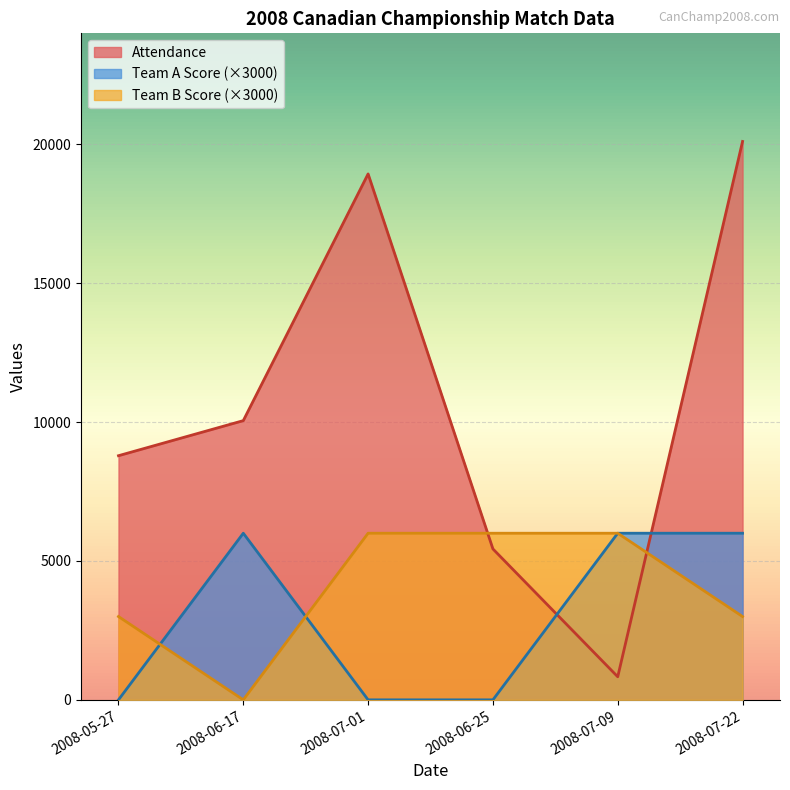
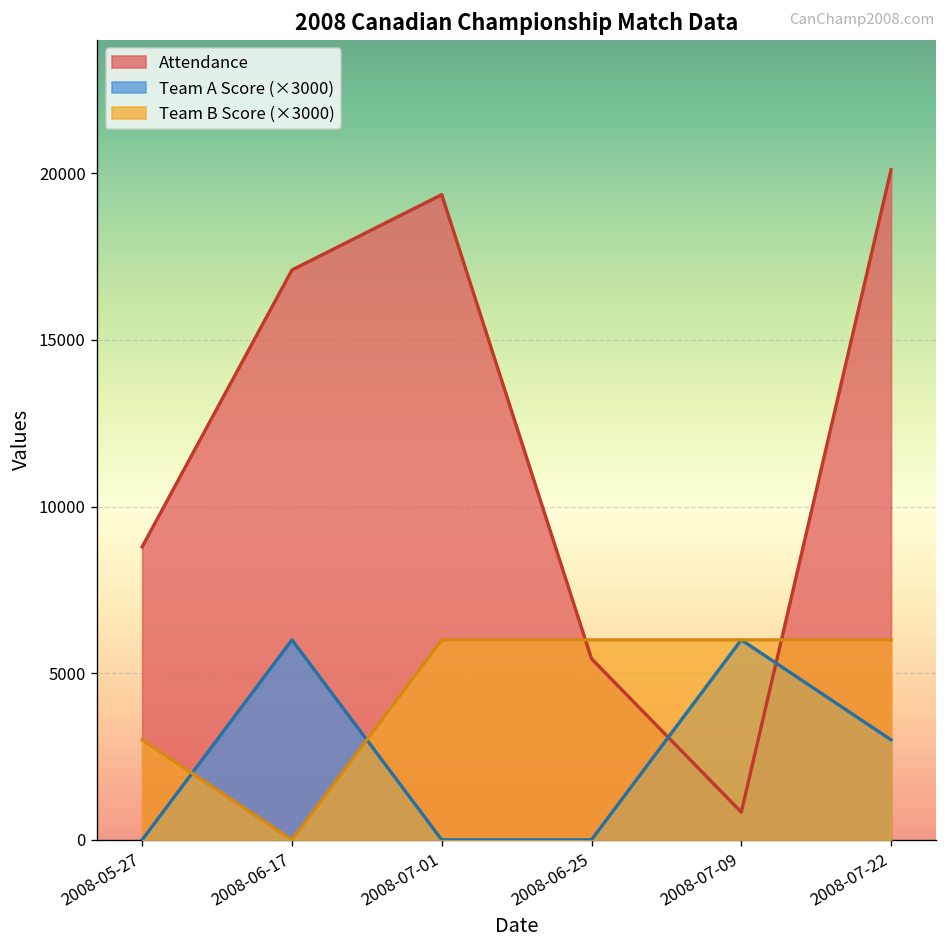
  {
    "Attendance": {
      "2008-05-27": 8800,
-     "2008-06-17": 10100,
-     "2008-07-01": 18900,
+     "2008-06-17": 17100,
+     "2008-07-01": 19400,
      "2008-06-25": 5400,
      "2008-07-09": 800,
      "2008-07-22": 20100
    },
    "Team A Score (×3000)": {
      "2008-05-27": 0,
      "2008-06-17": 6000,
      "2008-07-01": 0,
      "2008-06-25": 0,
-     "2008-07-22": 6000
+     "2008-07-22": 3000
    },
    "Team B Score (×3000)": {
      "2008-05-27": 3000,
      "2008-06-17": 0,
      "2008-07-01": 6000,
      "2008-06-25": 6000,
-     "2008-07-22": 3000
+     "2008-07-22": 6000
    }
  }
